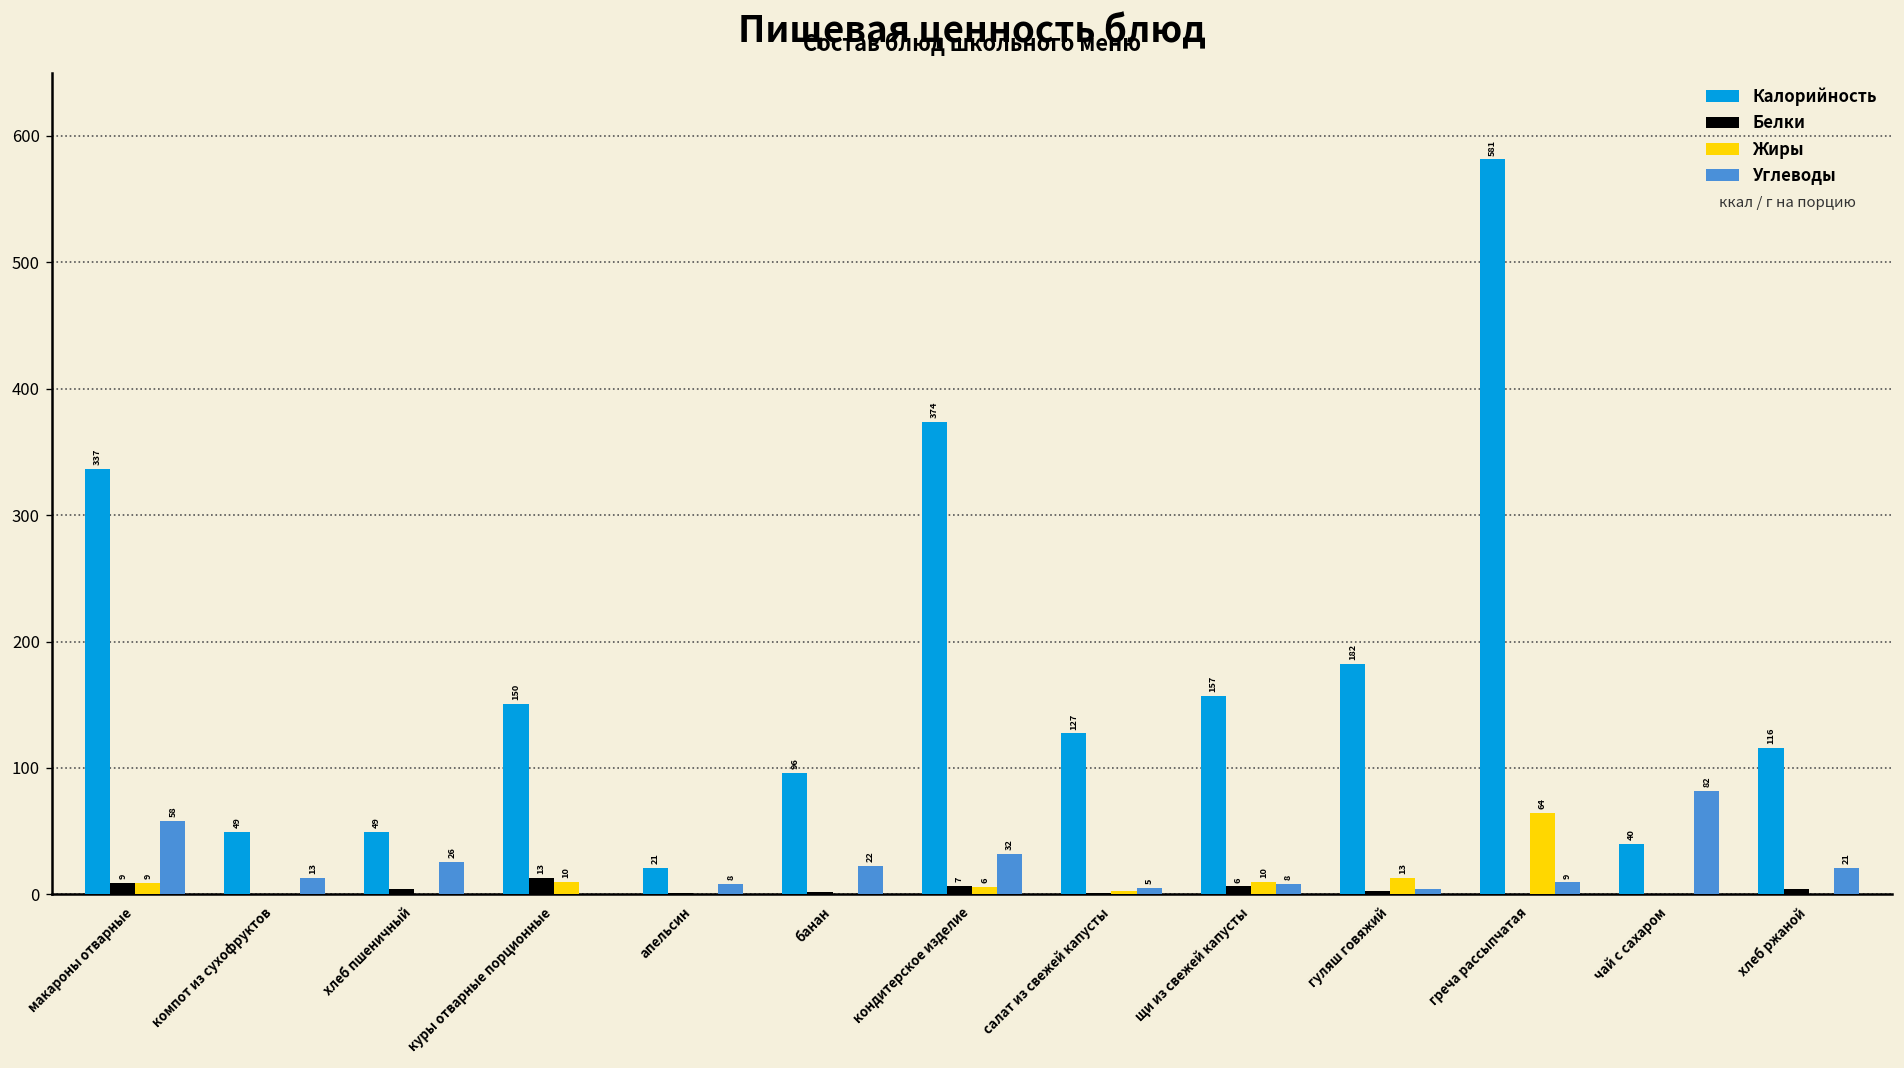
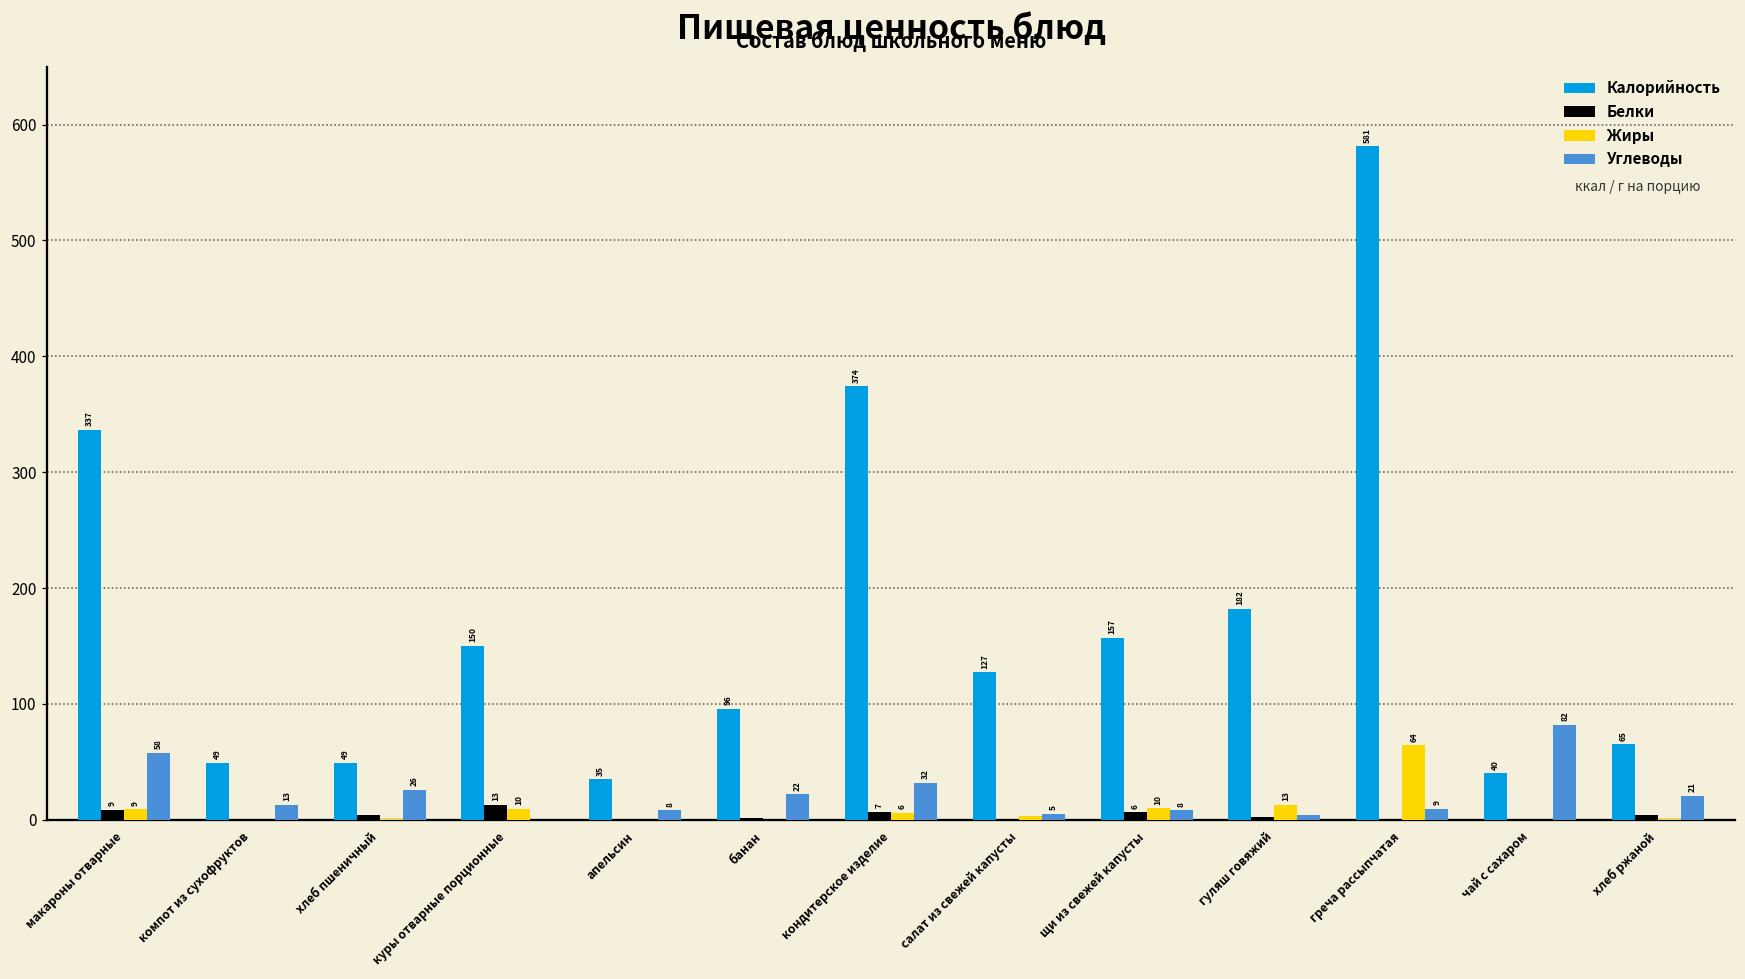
  {
    "Калорийность": {
      "макароны отварные": 337,
      "компот из сухофруктов": 49,
      "хлеб пшеничный": 49,
      "куры отварные порционные": 150,
-     "апельсин": 21,
+     "апельсин": 35,
      "банан": 96,
      "кондитерское изделие": 374,
      "салат из свежей капусты": 127,
      "щи из свежей капусты": 157,
      "гуляш говяжий": 182,
      "греча рассыпчатая": 581,
      "чай с сахаром": 40,
-     "хлеб ржаной": 116
+     "хлеб ржаной": 65
    },
    "Белки": {
      "макароны отварные": 9,
      "куры отварные порционные": 13,
      "кондитерское изделие": 7,
      "щи из свежей капусты": 6
    },
    "Жиры": {
      "макароны отварные": 9,
      "куры отварные порционные": 10,
      "кондитерское изделие": 6,
      "щи из свежей капусты": 10,
      "гуляш говяжий": 13,
      "греча рассыпчатая": 64
    },
    "Углеводы": {
      "макароны отварные": 58,
      "компот из сухофруктов": 13,
      "хлеб пшеничный": 26,
      "апельсин": 8,
      "банан": 22,
      "кондитерское изделие": 32,
      "салат из свежей капусты": 5,
      "щи из свежей капусты": 8,
      "греча рассыпчатая": 9,
      "чай с сахаром": 82,
      "хлеб ржаной": 21
    }
  }
